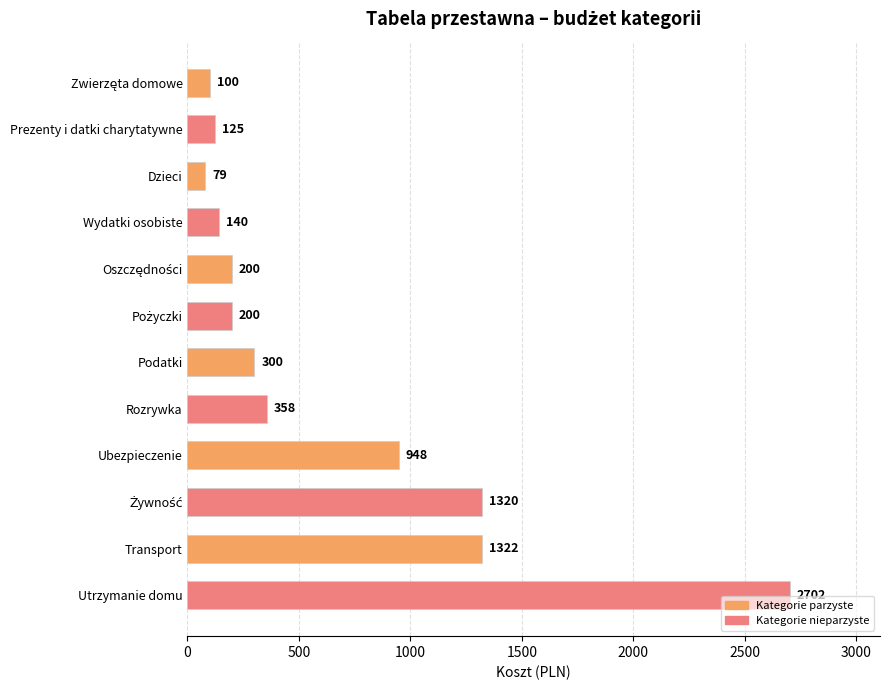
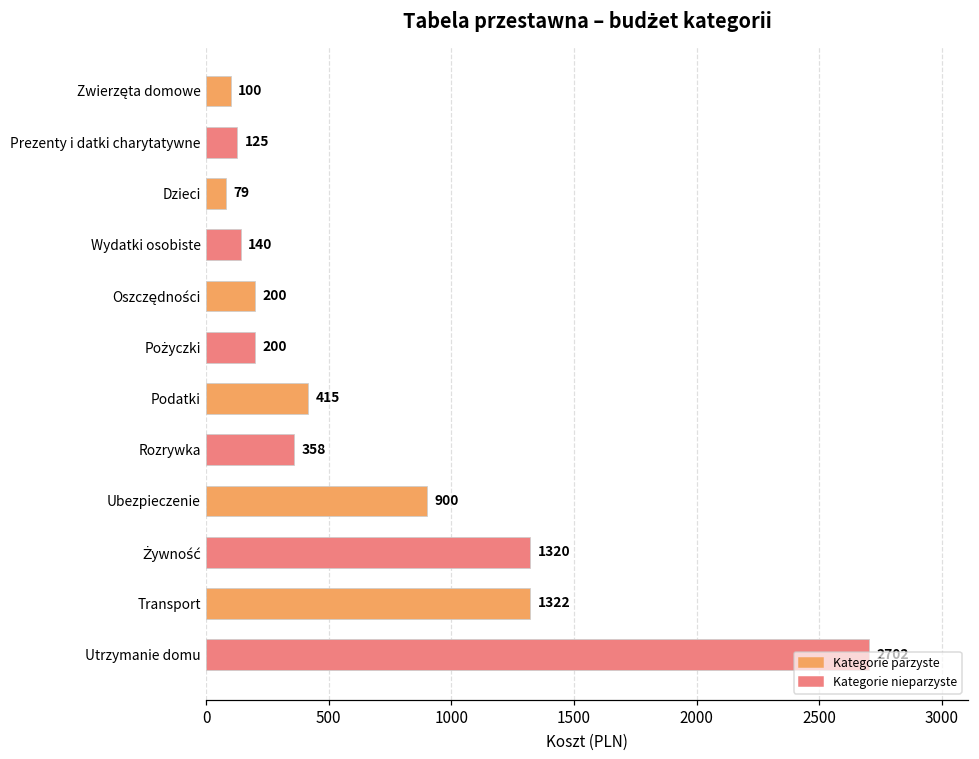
  {
    "Zwierzęta domowe": 100,
    "Prezenty i datki charytatywne": 125,
    "Dzieci": 79,
    "Wydatki osobiste": 140,
    "Oszczędności": 200,
    "Pożyczki": 200,
-   "Podatki": 300,
+   "Podatki": 415,
    "Rozrywka": 358,
-   "Ubezpieczenie": 948,
+   "Ubezpieczenie": 900,
    "Żywność": 1320,
    "Transport": 1322
  }
